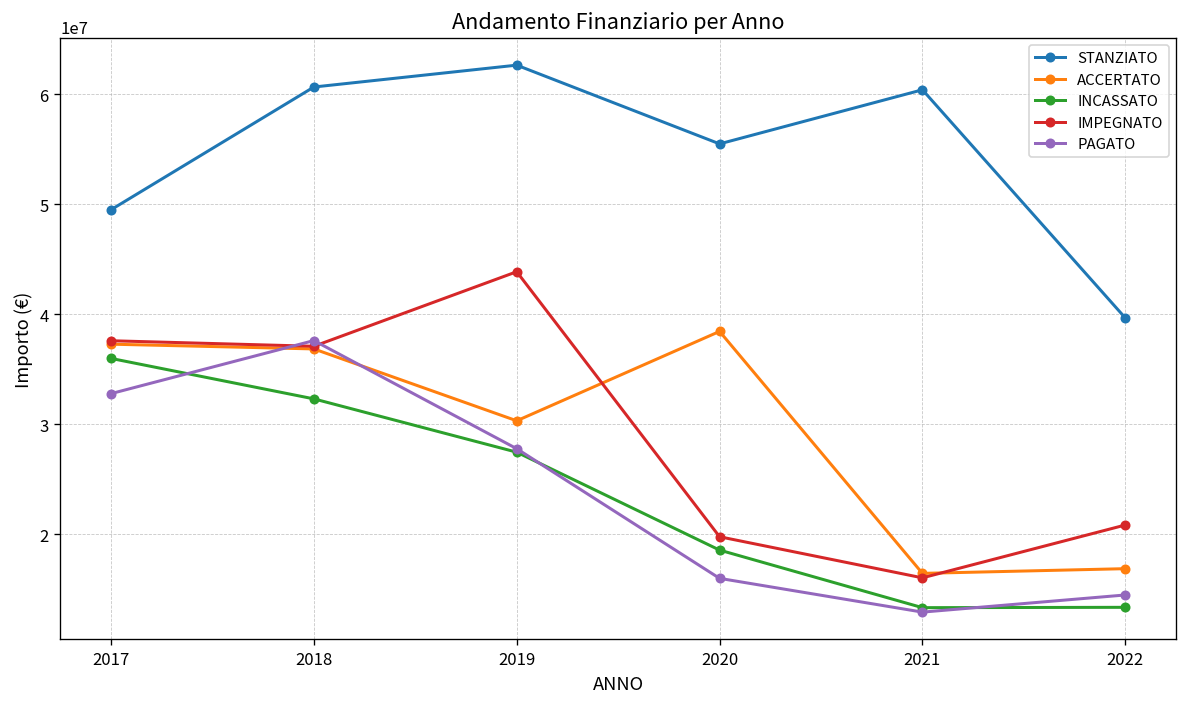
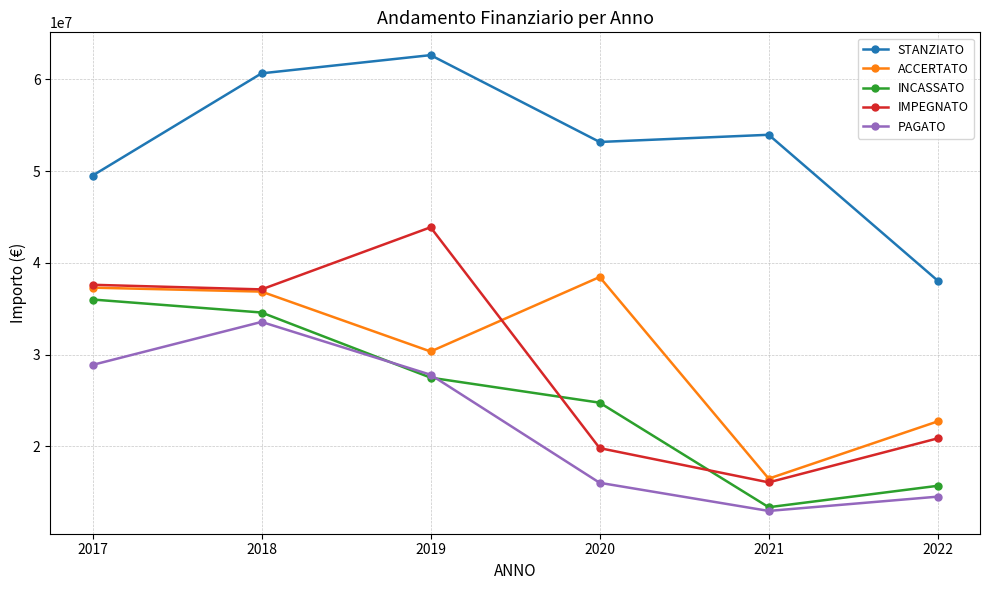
  {
    "STANZIATO": {
      "2017": 50000000,
      "2018": 61000000,
      "2019": 63000000,
-     "2020": 56000000,
-     "2021": 60000000,
-     "2022": 40000000
+     "2020": 53000000,
+     "2021": 54000000,
+     "2022": 38000000
    },
    "ACCERTATO": {
      "2017": 37000000,
      "2019": 30000000,
      "2020": 38000000,
      "2021": 16000000,
-     "2022": 17000000
+     "2022": 23000000
    },
    "INCASSATO": {
      "2017": 36000000,
-     "2018": 32000000,
+     "2018": 35000000,
      "2019": 27000000,
-     "2020": 19000000,
+     "2020": 25000000,
      "2021": 13000000,
-     "2022": 13000000
+     "2022": 16000000
    },
    "IMPEGNATO": {
      "2017": 38000000,
      "2019": 44000000,
      "2020": 20000000,
      "2021": 16000000,
      "2022": 21000000
    },
    "PAGATO": {
-     "2017": 33000000,
-     "2018": 38000000,
+     "2017": 29000000,
+     "2018": 34000000,
      "2019": 28000000,
      "2020": 16000000,
      "2021": 13000000,
      "2022": 15000000
    }
  }
